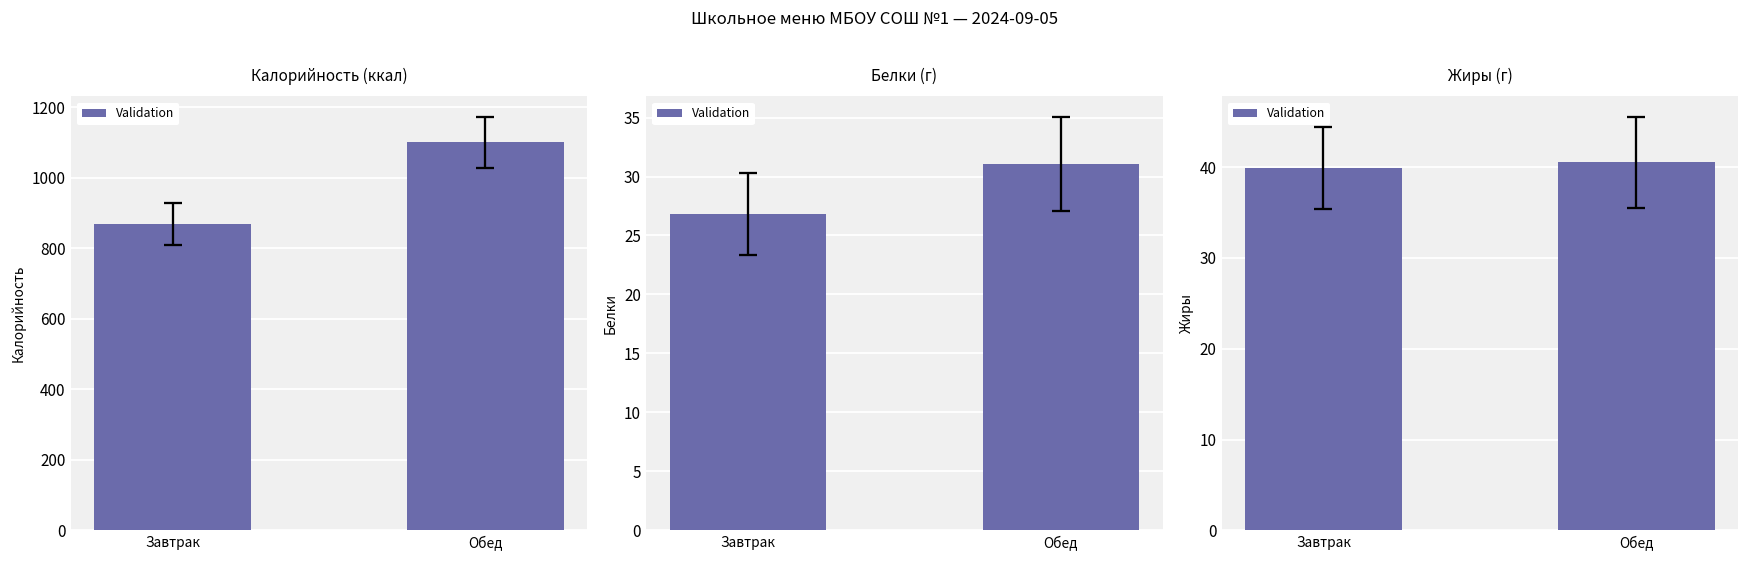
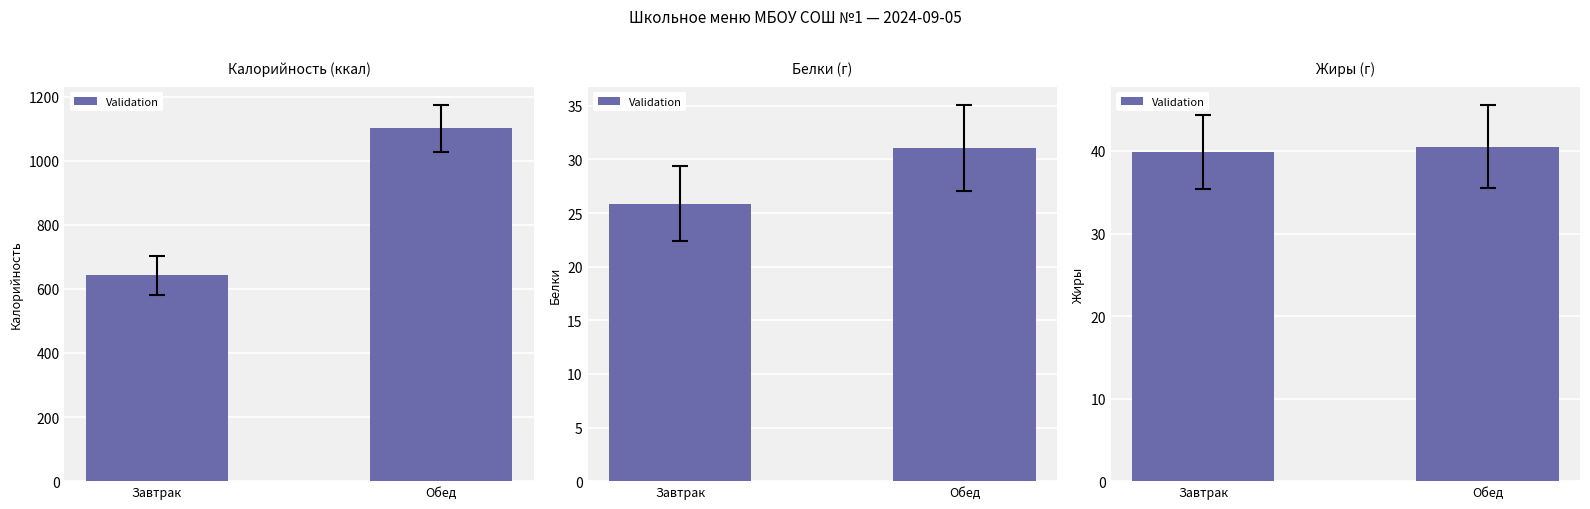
  {
    "Калорийность (ккал)": {
      "Validation": {
-       "Завтрак": 870,
+       "Завтрак": 640,
        "Обед": 1100
      }
    },
    "Белки (г)": {
      "Validation": {
-       "Завтрак": 26.8,
+       "Завтрак": 25.9,
        "Обед": 31.0
      }
    },
    "Жиры (г)": {
      "Validation": {
        "Завтрак": 40,
        "Обед": 41
      }
    }
  }
